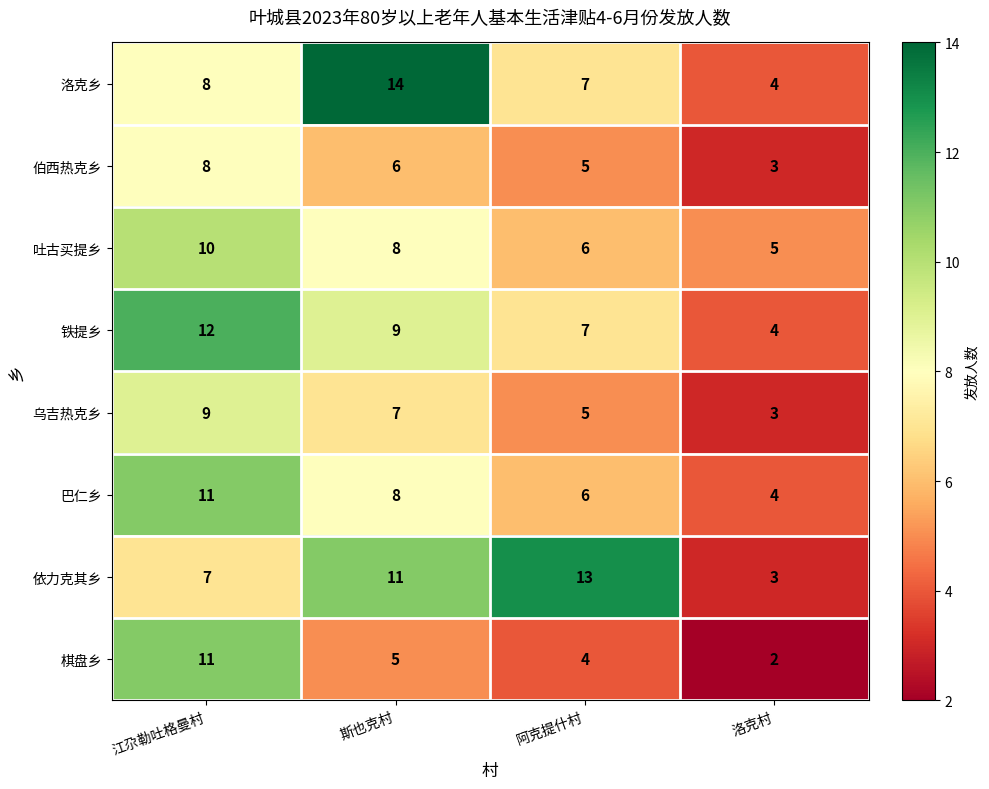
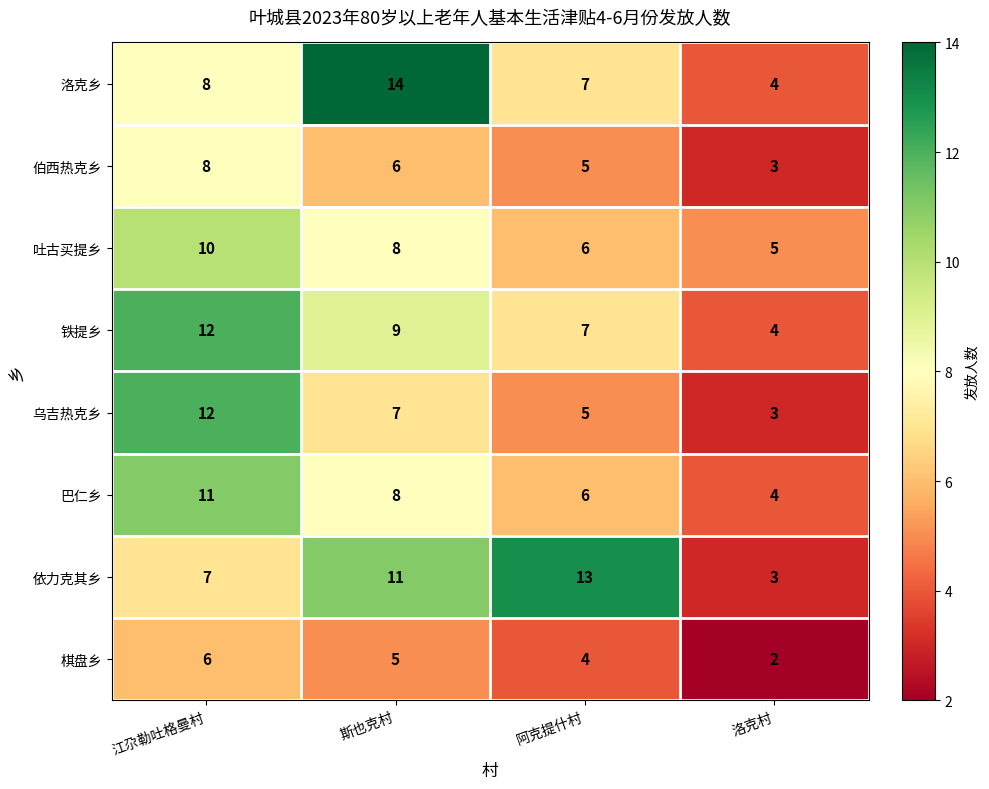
  {
    "洛克乡": {
      "江尕勒吐格曼村": 8,
      "斯也克村": 14,
      "阿克提什村": 7,
      "洛克村": 4
    },
    "伯西热克乡": {
      "江尕勒吐格曼村": 8,
      "斯也克村": 6,
      "阿克提什村": 5,
      "洛克村": 3
    },
    "吐古买提乡": {
      "江尕勒吐格曼村": 10,
      "斯也克村": 8,
      "阿克提什村": 6,
      "洛克村": 5
    },
    "铁提乡": {
      "江尕勒吐格曼村": 12,
      "斯也克村": 9,
      "阿克提什村": 7,
      "洛克村": 4
    },
    "乌吉热克乡": {
-     "江尕勒吐格曼村": 9,
+     "江尕勒吐格曼村": 12,
      "斯也克村": 7,
      "阿克提什村": 5,
      "洛克村": 3
    },
    "巴仁乡": {
      "江尕勒吐格曼村": 11,
      "斯也克村": 8,
      "阿克提什村": 6,
      "洛克村": 4
    },
    "依力克其乡": {
      "江尕勒吐格曼村": 7,
      "斯也克村": 11,
      "阿克提什村": 13,
      "洛克村": 3
    },
    "棋盘乡": {
-     "江尕勒吐格曼村": 11,
+     "江尕勒吐格曼村": 6,
      "斯也克村": 5,
      "阿克提什村": 4,
      "洛克村": 2
    }
  }
